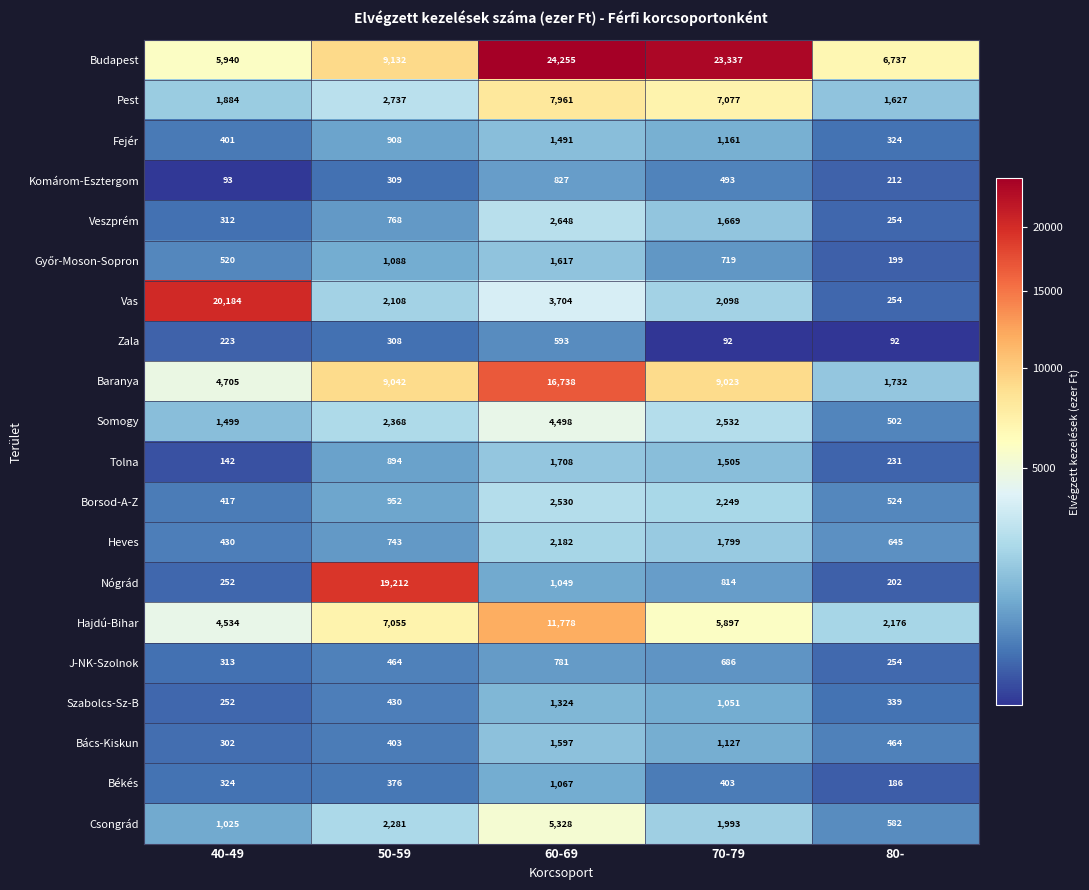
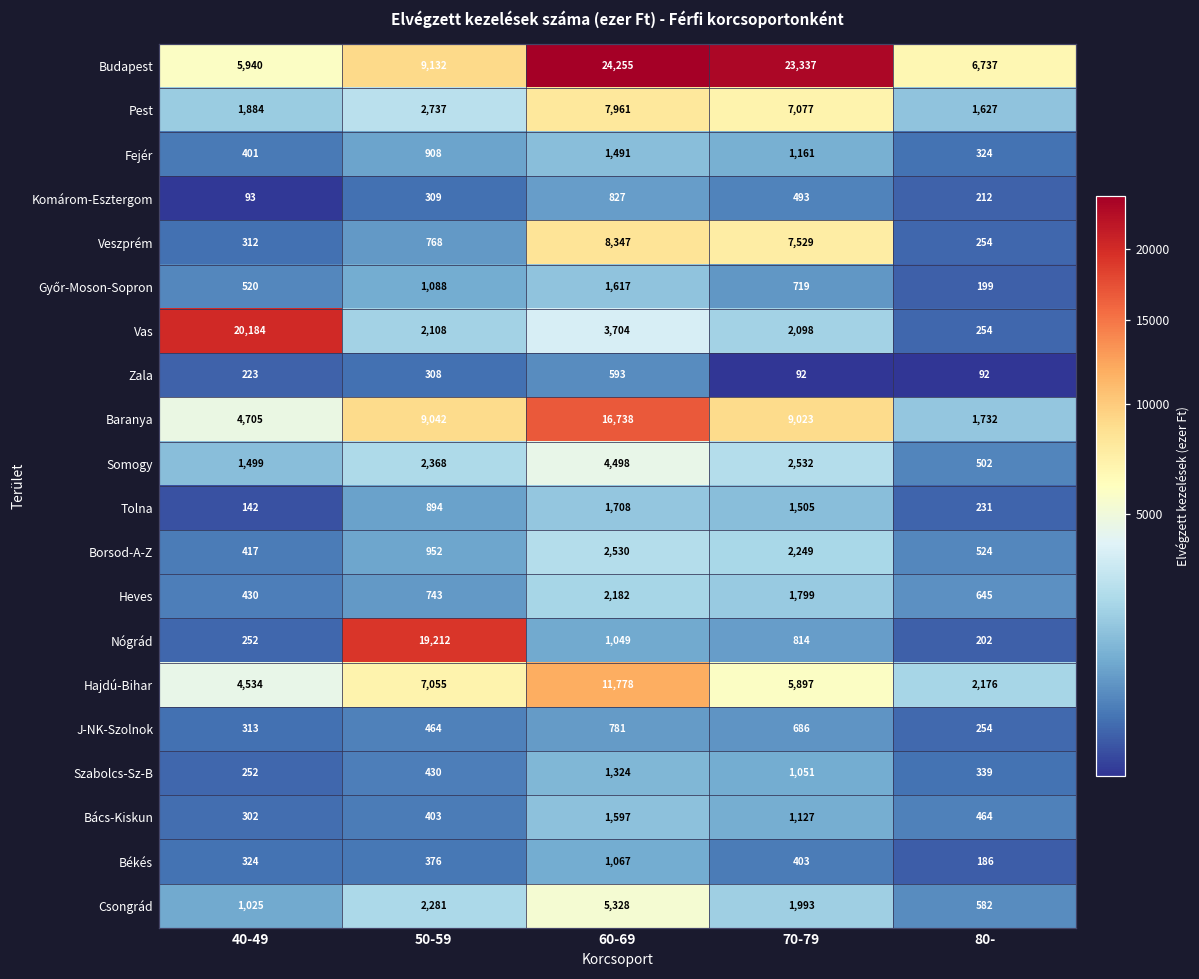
  {
    "Budapest": {
      "40-49": "5,940",
      "50-59": "9,132",
      "60-69": "24,255",
      "70-79": "23,337",
      "80-": "6,737"
    },
    "Pest": {
      "40-49": "1,884",
      "50-59": "2,737",
      "60-69": "7,961",
      "70-79": "7,077",
      "80-": "1,627"
    },
    "Fejér": {
      "40-49": "401",
      "50-59": "908",
      "60-69": "1,491",
      "70-79": "1,161",
      "80-": "324"
    },
    "Komárom-Esztergom": {
      "40-49": "93",
      "50-59": "309",
      "60-69": "827",
      "70-79": "493",
      "80-": "212"
    },
    "Veszprém": {
      "40-49": "312",
      "50-59": "768",
-     "60-69": "2,648",
-     "70-79": "1,669",
+     "60-69": "8,347",
+     "70-79": "7,529",
      "80-": "254"
    },
    "Győr-Moson-Sopron": {
      "40-49": "520",
      "50-59": "1,088",
      "60-69": "1,617",
      "70-79": "719",
      "80-": "199"
    },
    "Vas": {
      "40-49": "20,184",
      "50-59": "2,108",
      "60-69": "3,704",
      "70-79": "2,098",
      "80-": "254"
    },
    "Zala": {
      "40-49": "223",
      "50-59": "308",
      "60-69": "593",
      "70-79": "92",
      "80-": "92"
    },
    "Baranya": {
      "40-49": "4,705",
      "50-59": "9,042",
      "60-69": "16,738",
      "70-79": "9,023",
      "80-": "1,732"
    },
    "Somogy": {
      "40-49": "1,499",
      "50-59": "2,368",
      "60-69": "4,498",
      "70-79": "2,532",
      "80-": "502"
    },
    "Tolna": {
      "40-49": "142",
      "50-59": "894",
      "60-69": "1,708",
      "70-79": "1,505",
      "80-": "231"
    },
    "Borsod-A-Z": {
      "40-49": "417",
      "50-59": "952",
      "60-69": "2,530",
      "70-79": "2,249",
      "80-": "524"
    },
    "Heves": {
      "40-49": "430",
      "50-59": "743",
      "60-69": "2,182",
      "70-79": "1,799",
      "80-": "645"
    },
    "Nógrád": {
      "40-49": "252",
      "50-59": "19,212",
      "60-69": "1,049",
      "70-79": "814",
      "80-": "202"
    },
    "Hajdú-Bihar": {
      "40-49": "4,534",
      "50-59": "7,055",
      "60-69": "11,778",
      "70-79": "5,897",
      "80-": "2,176"
    },
    "J-NK-Szolnok": {
      "40-49": "313",
      "50-59": "464",
      "60-69": "781",
      "70-79": "686",
      "80-": "254"
    },
    "Szabolcs-Sz-B": {
      "40-49": "252",
      "50-59": "430",
      "60-69": "1,324",
      "70-79": "1,051",
      "80-": "339"
    },
    "Bács-Kiskun": {
      "40-49": "302",
      "50-59": "403",
      "60-69": "1,597",
      "70-79": "1,127",
      "80-": "464"
    },
    "Békés": {
      "40-49": "324",
      "50-59": "376",
      "60-69": "1,067",
      "70-79": "403",
      "80-": "186"
    },
    "Csongrád": {
      "40-49": "1,025",
      "50-59": "2,281",
      "60-69": "5,328",
      "70-79": "1,993",
      "80-": "582"
    }
  }
